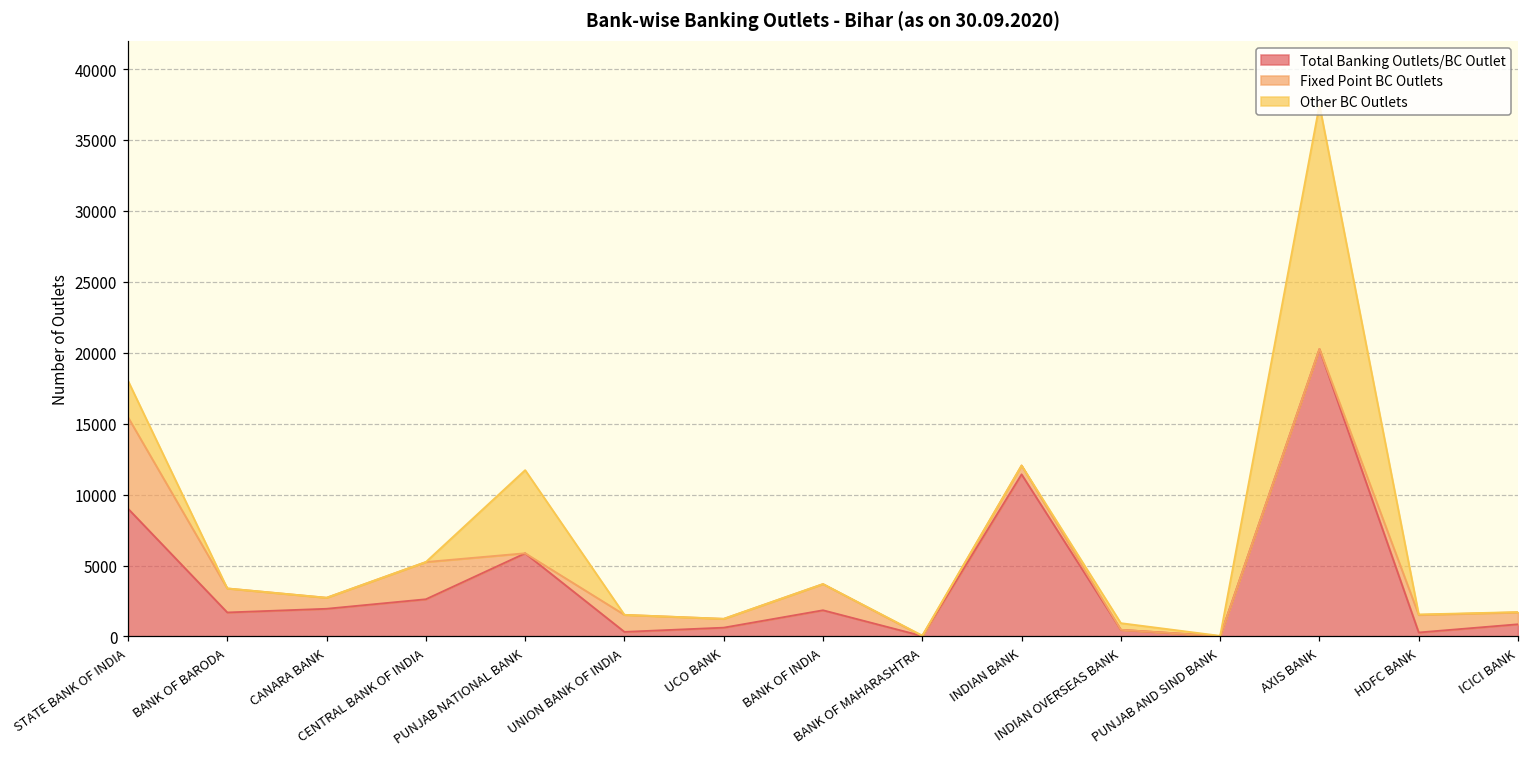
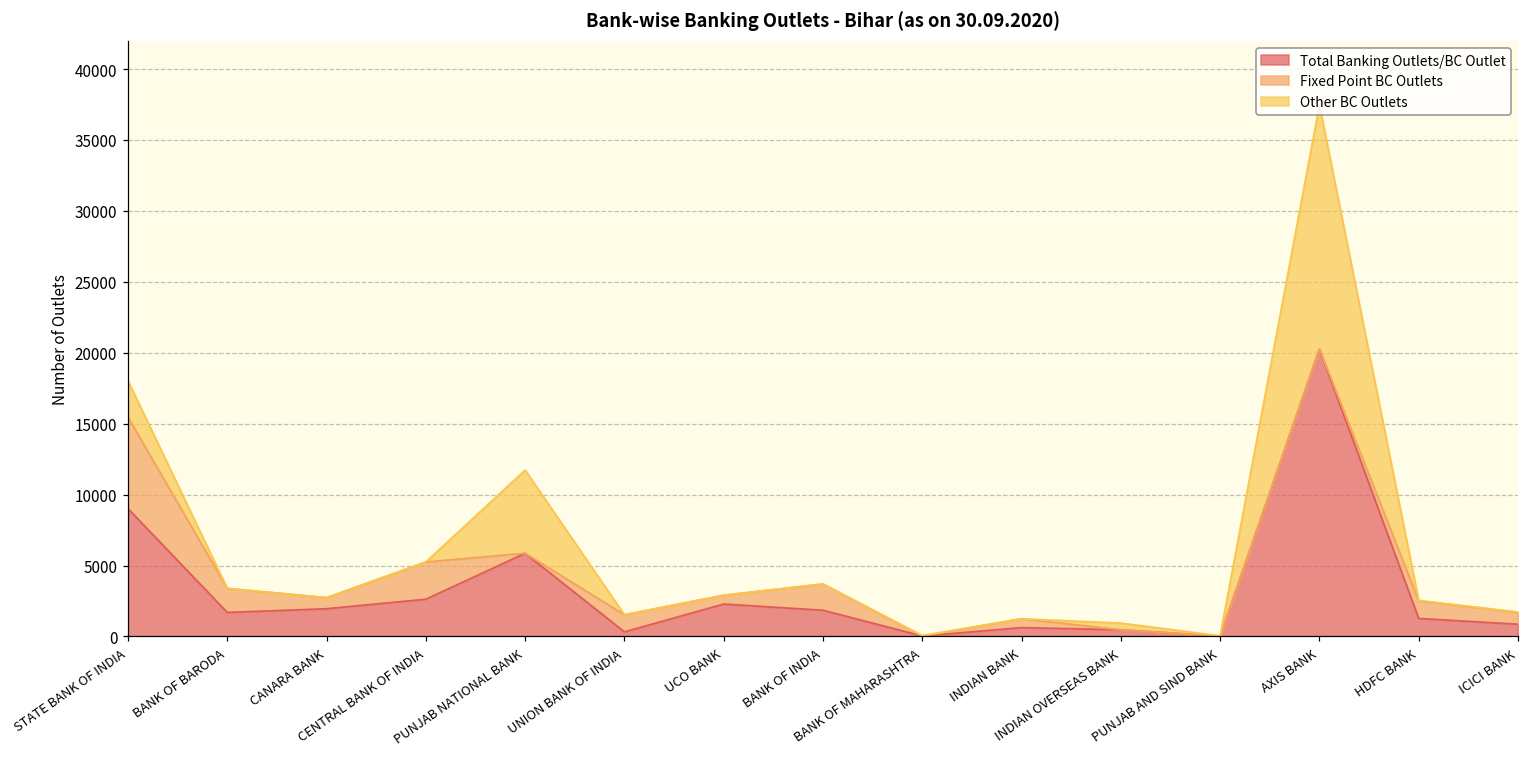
  {
    "Total Banking Outlets/BC Outlet": {
      "STATE BANK OF INDIA": 9000,
      "BANK OF BARODA": 1700,
      "CANARA BANK": 2000,
      "CENTRAL BANK OF INDIA": 2600,
      "UNION BANK OF INDIA": 300,
-     "UCO BANK": 600,
+     "UCO BANK": 2300,
      "BANK OF INDIA": 1800,
-     "INDIAN BANK": 11400,
-     "HDFC BANK": 300,
+     "INDIAN BANK": 600,
+     "HDFC BANK": 1300,
      "ICICI BANK": 900
    }
  }
